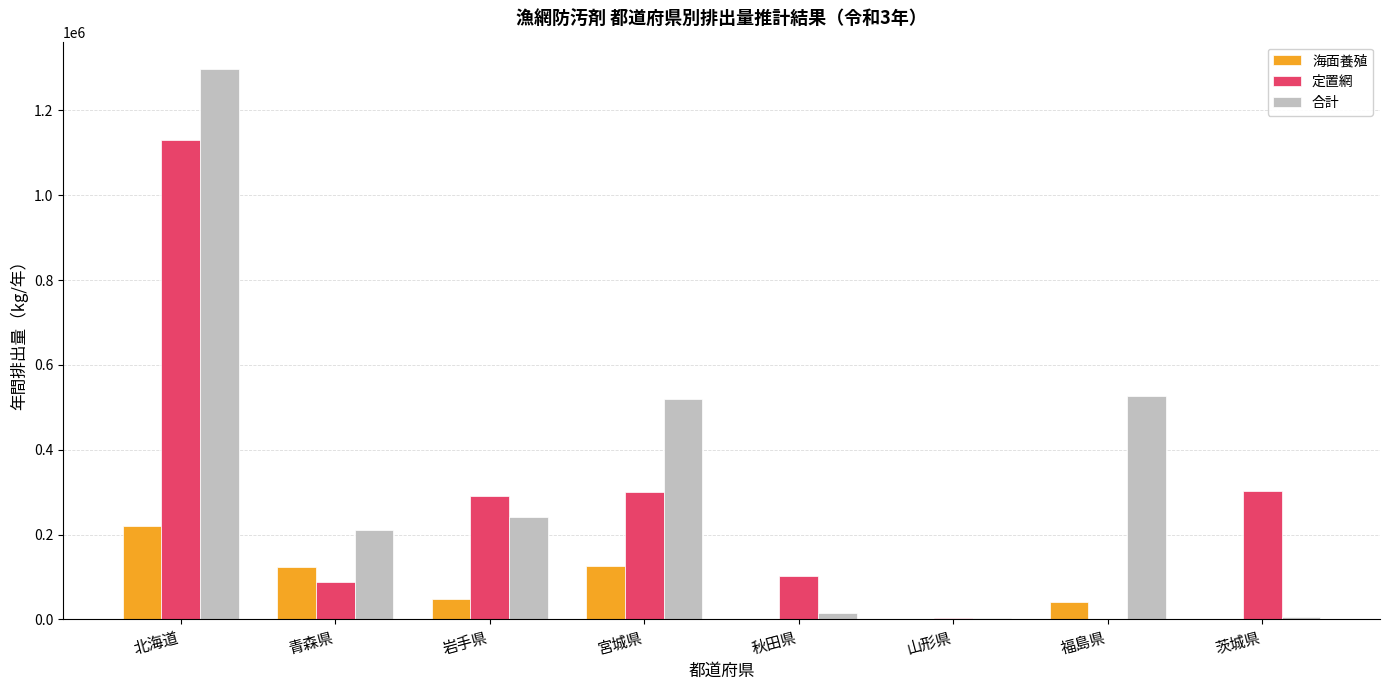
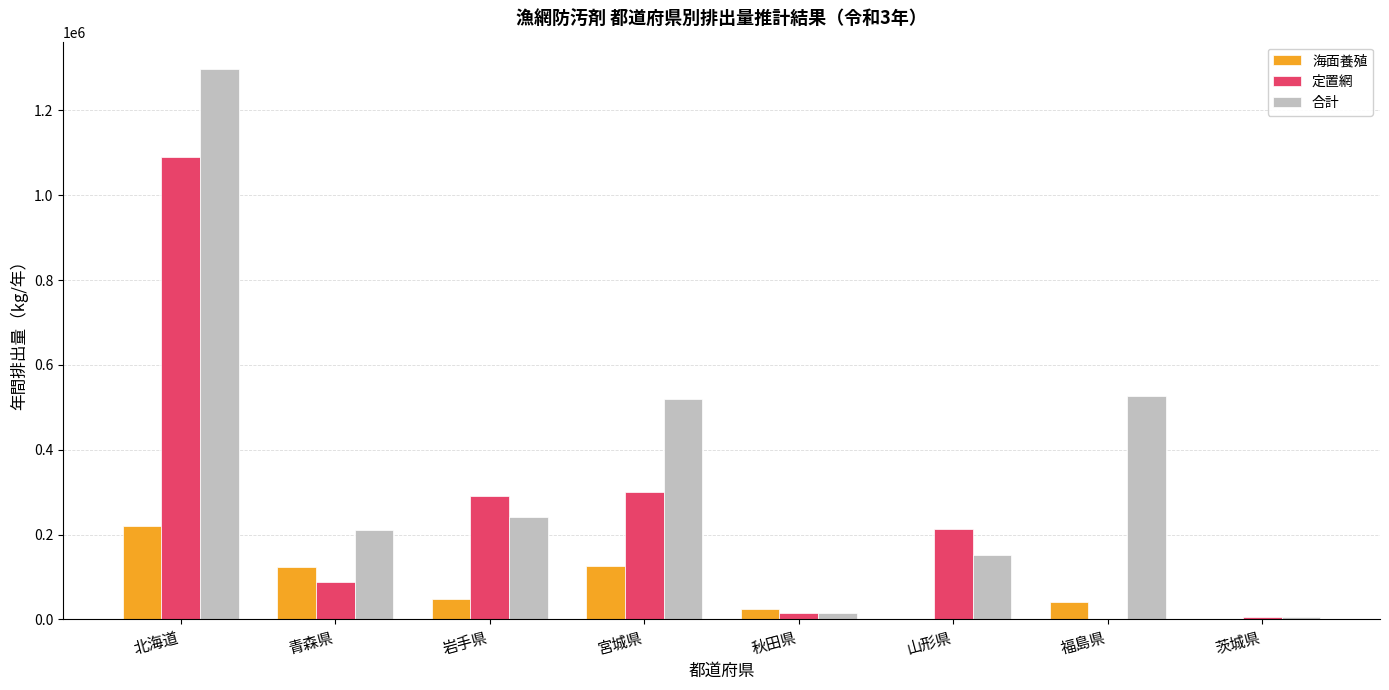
  {
    "海面養殖": {
      "北海道": 220000,
      "青森県": 120000,
      "岩手県": 50000,
      "宮城県": 130000,
-     "秋田県": 0,
+     "秋田県": 20000,
      "山形県": 0,
      "福島県": 40000,
      "茨城県": 0
    },
    "定置網": {
-     "北海道": 1130000,
+     "北海道": 1090000,
      "青森県": 90000,
      "岩手県": 290000,
      "宮城県": 300000,
-     "秋田県": 100000,
-     "山形県": 0,
+     "秋田県": 10000,
+     "山形県": 210000,
      "福島県": 0,
-     "茨城県": 300000
+     "茨城県": 10000
    },
    "合計": {
      "北海道": 1300000,
      "青森県": 210000,
      "岩手県": 240000,
      "宮城県": 520000,
      "秋田県": 10000,
-     "山形県": 0,
+     "山形県": 150000,
      "福島県": 530000
    }
  }
